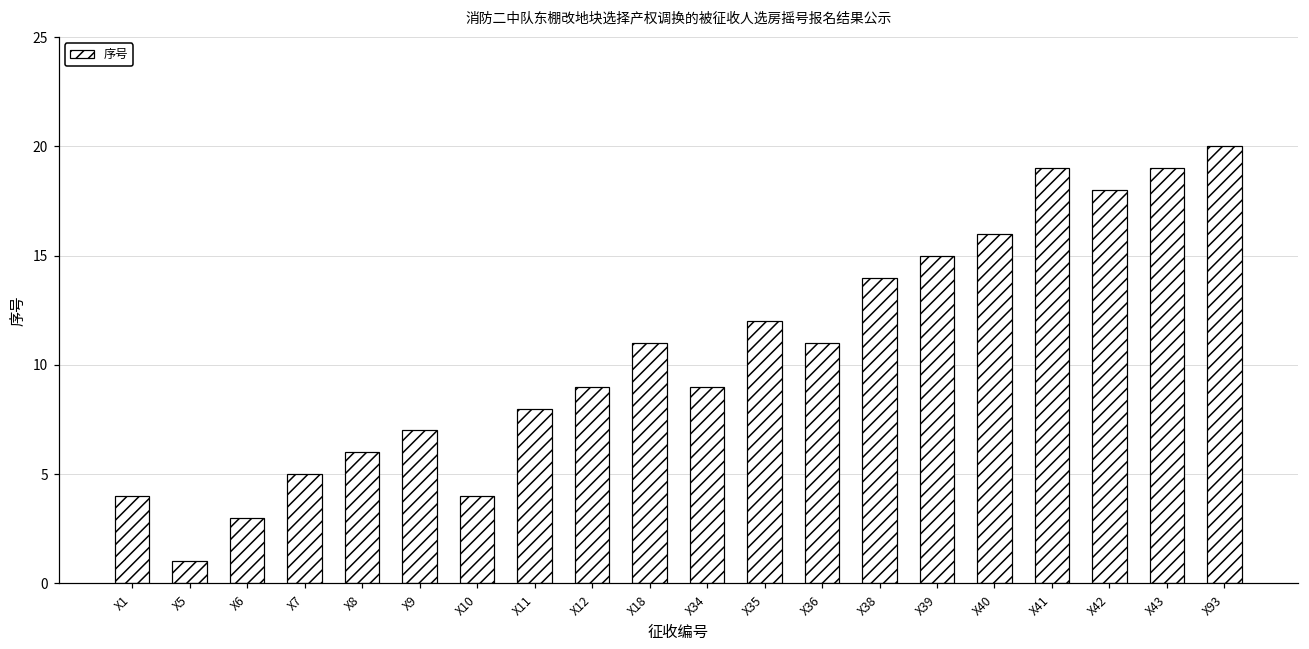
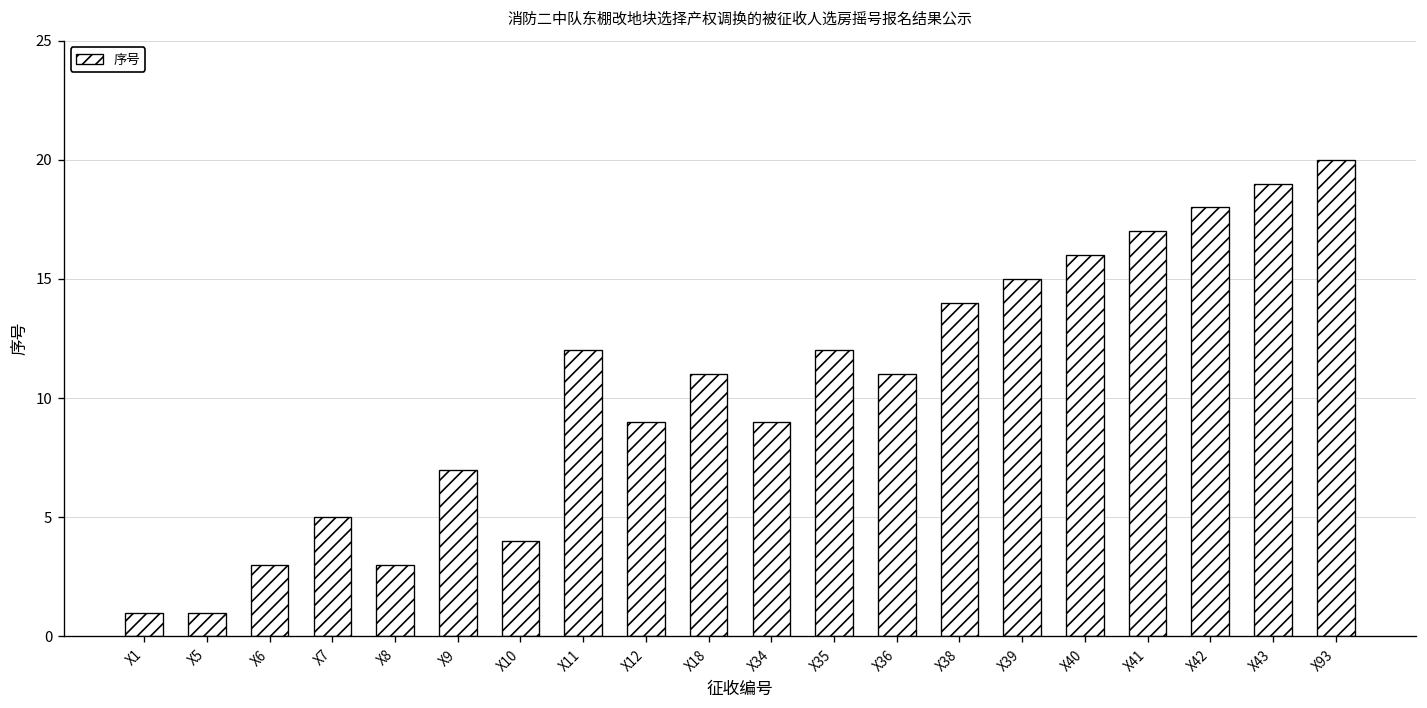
  {
-   "X1": 4,
+   "X1": 1,
    "X5": 1,
    "X6": 3,
    "X7": 5,
-   "X8": 6,
+   "X8": 3,
    "X9": 7,
    "X10": 4,
-   "X11": 8,
+   "X11": 12,
    "X12": 9,
    "X18": 11,
    "X34": 9,
    "X35": 12,
    "X36": 11,
    "X38": 14,
    "X39": 15,
    "X40": 16,
-   "X41": 19,
+   "X41": 17,
    "X42": 18,
    "X43": 19,
    "X93": 20
  }
